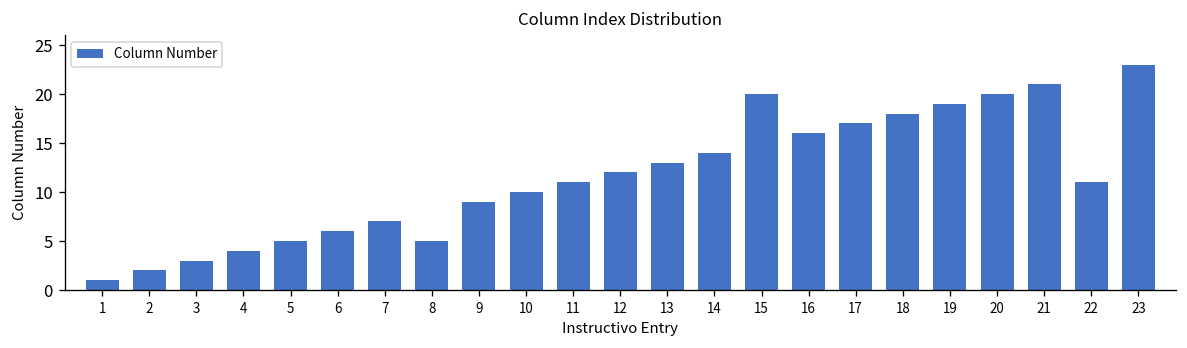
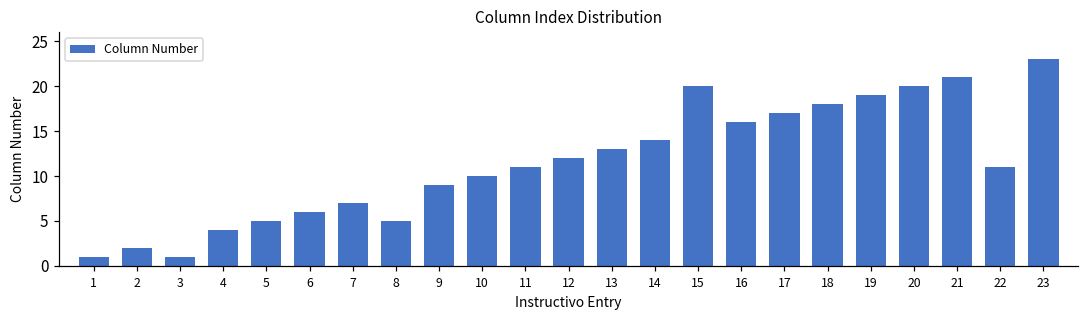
  {
    "1": 1,
    "2": 2,
-   "3": 3,
+   "3": 1,
    "4": 4,
    "5": 5,
    "6": 6,
    "7": 7,
    "8": 5,
    "9": 9,
    "10": 10,
    "11": 11,
    "12": 12,
    "13": 13,
    "14": 14,
    "15": 20,
    "16": 16,
    "17": 17,
    "18": 18,
    "19": 19,
    "20": 20,
    "21": 21,
    "22": 11
  }
